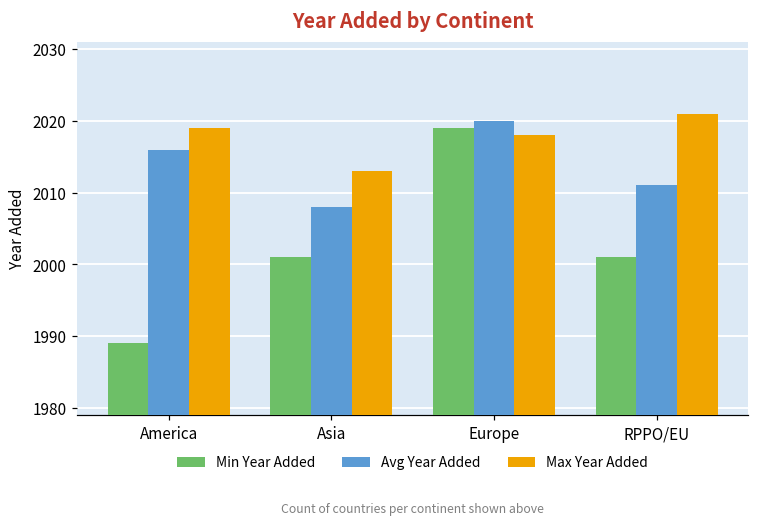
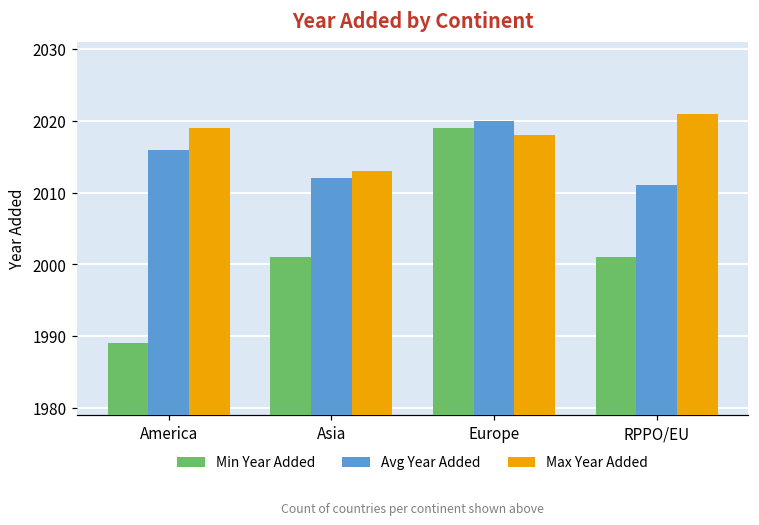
  {
    "Min Year Added": {
      "America": 1989,
      "Asia": 2001,
      "Europe": 2019,
      "RPPO/EU": 2001
    },
    "Avg Year Added": {
      "America": 2016,
-     "Asia": 2008,
+     "Asia": 2012,
      "Europe": 2020,
      "RPPO/EU": 2011
    },
    "Max Year Added": {
      "America": 2019,
      "Asia": 2013,
      "Europe": 2018,
      "RPPO/EU": 2021
    }
  }
